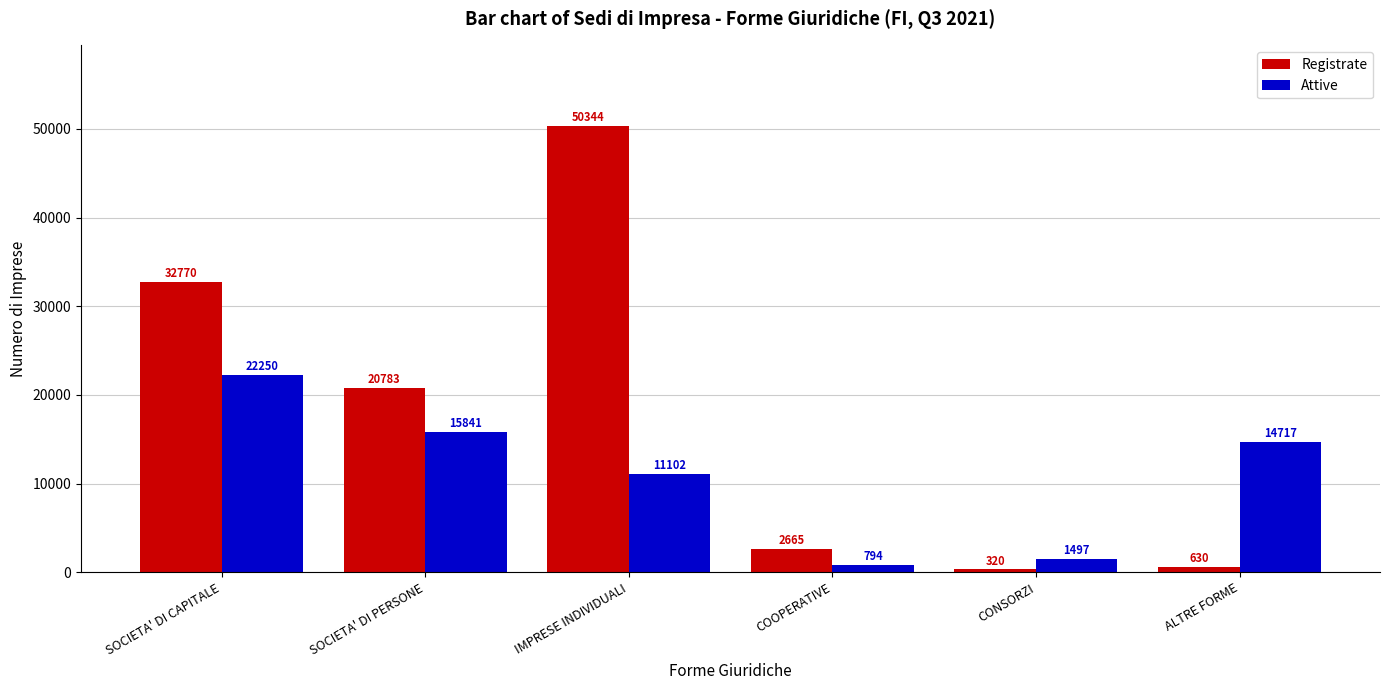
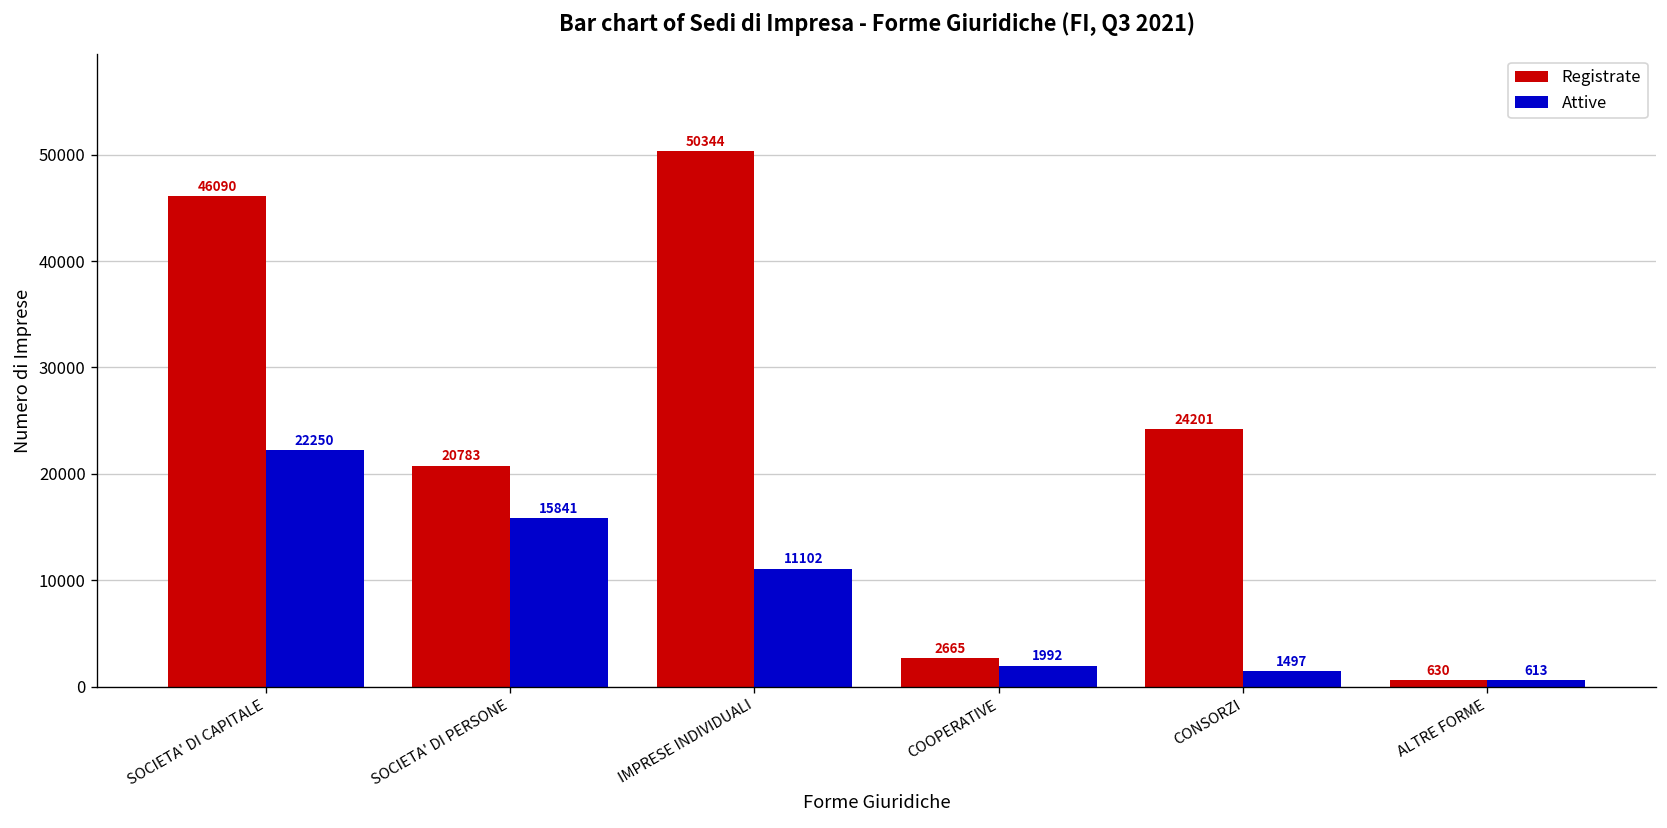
  {
    "Registrate": {
-     "SOCIETA' DI CAPITALE": 32770,
+     "SOCIETA' DI CAPITALE": 46090,
      "SOCIETA' DI PERSONE": 20783,
      "IMPRESE INDIVIDUALI": 50344,
      "COOPERATIVE": 2665,
-     "CONSORZI": 320,
+     "CONSORZI": 24201,
      "ALTRE FORME": 630
    },
    "Attive": {
      "SOCIETA' DI CAPITALE": 22250,
      "SOCIETA' DI PERSONE": 15841,
      "IMPRESE INDIVIDUALI": 11102,
-     "COOPERATIVE": 794,
+     "COOPERATIVE": 1992,
      "CONSORZI": 1497,
-     "ALTRE FORME": 14717
+     "ALTRE FORME": 613
    }
  }
